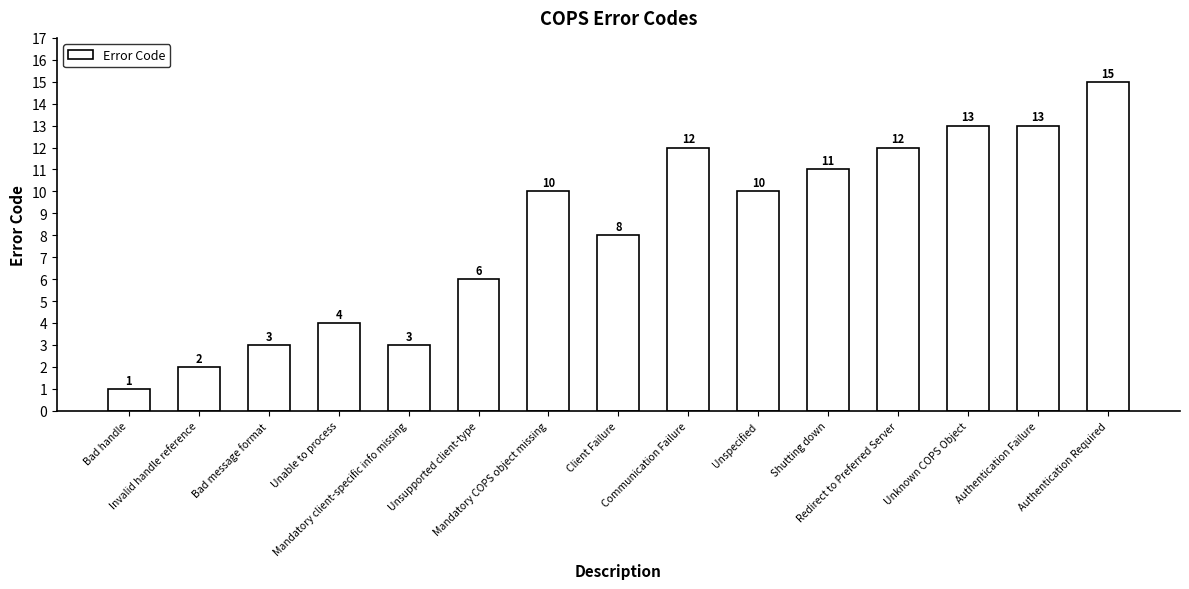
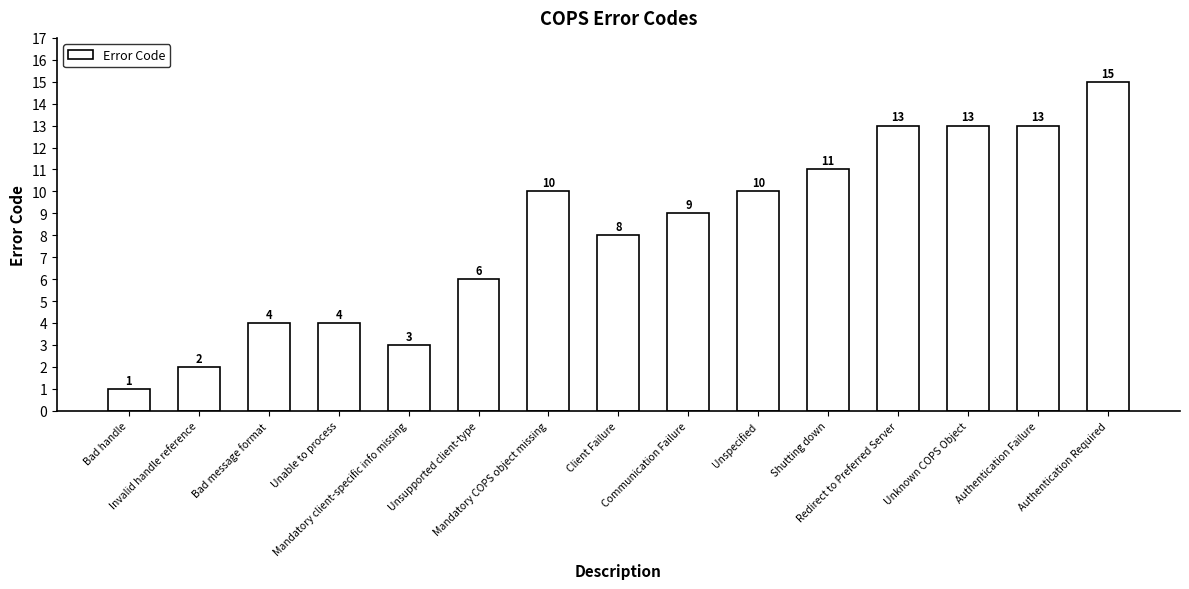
  {
    "Bad handle": 1,
    "Invalid handle reference": 2,
-   "Bad message format": 3,
+   "Bad message format": 4,
    "Unable to process": 4,
    "Mandatory client-specific info missing": 3,
    "Unsupported client-type": 6,
    "Mandatory COPS object missing": 10,
    "Client Failure": 8,
-   "Communication Failure": 12,
+   "Communication Failure": 9,
    "Unspecified": 10,
    "Shutting down": 11,
-   "Redirect to Preferred Server": 12,
+   "Redirect to Preferred Server": 13,
    "Unknown COPS Object": 13,
    "Authentication Failure": 13,
    "Authentication Required": 15
  }
